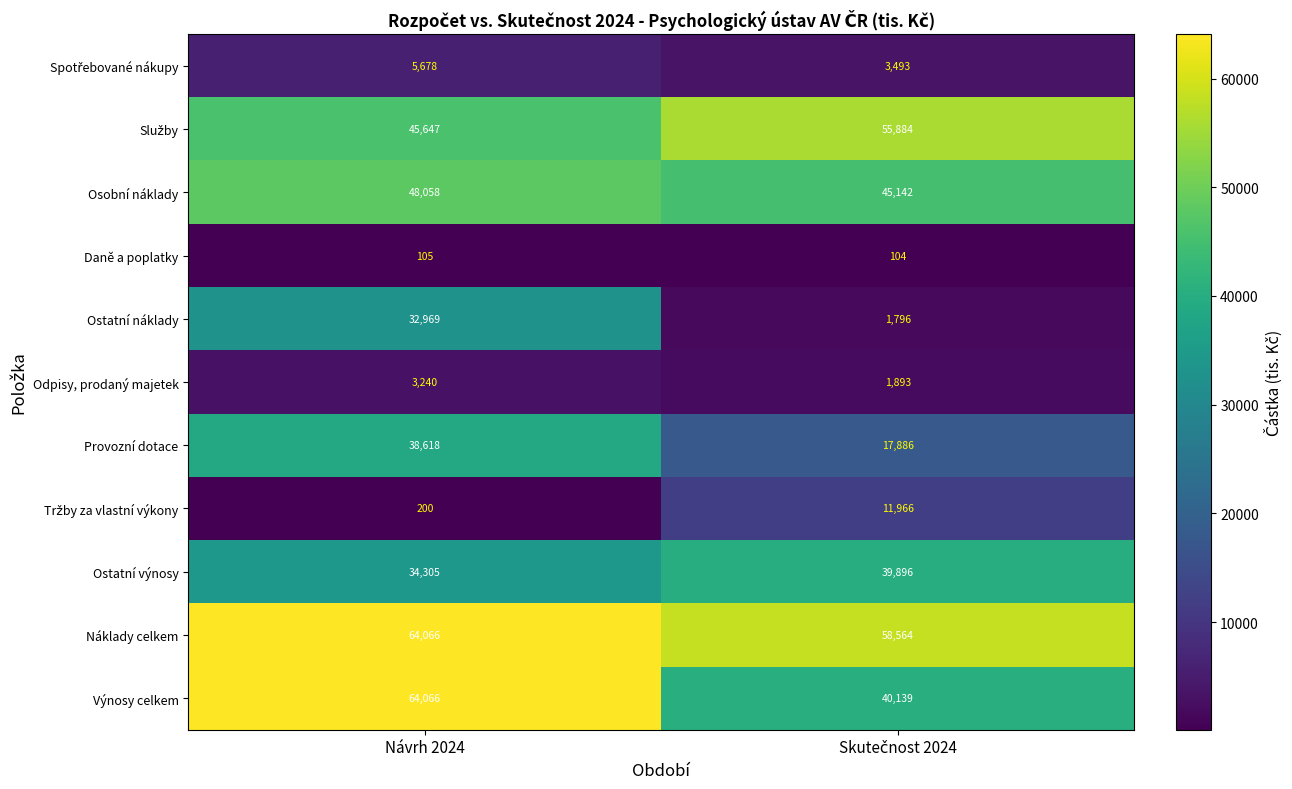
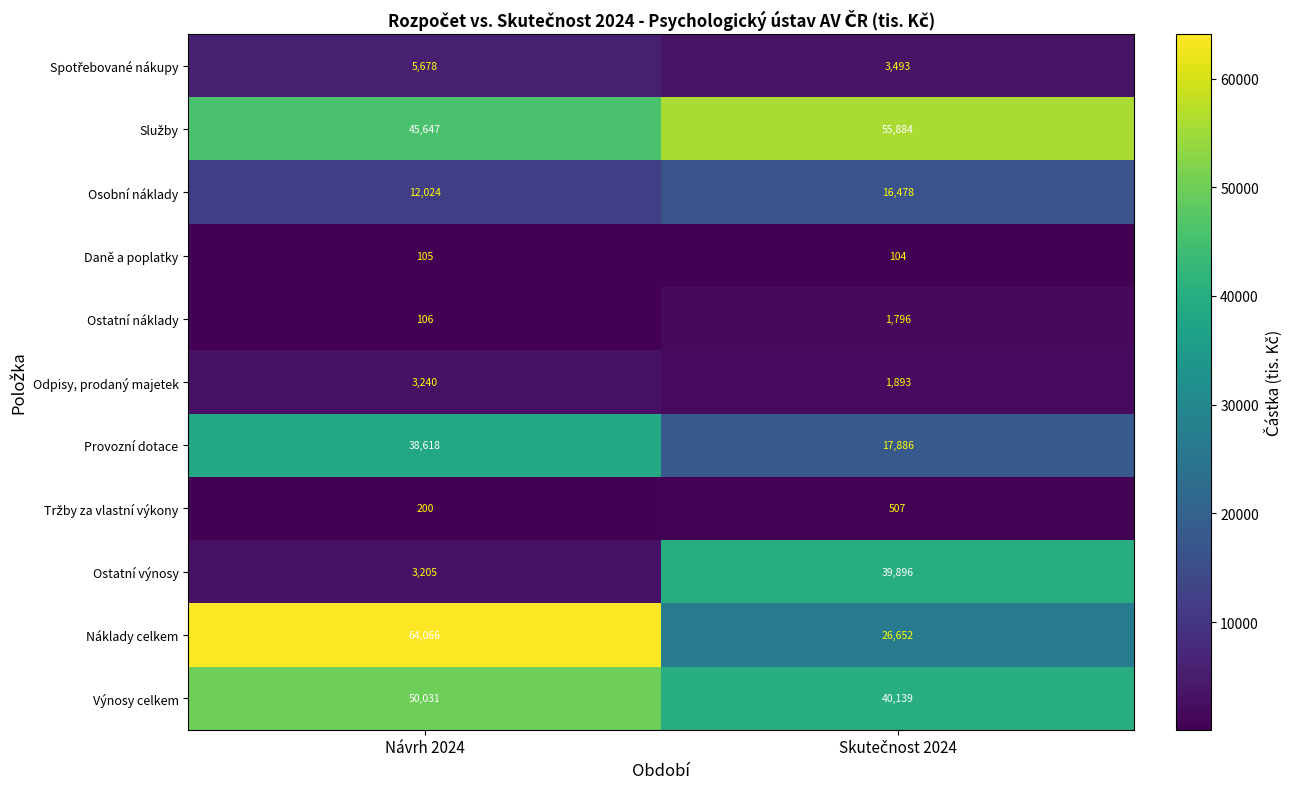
  {
    "Spotřebované nákupy": {
      "Návrh 2024": "5,678",
      "Skutečnost 2024": "3,493"
    },
    "Služby": {
      "Návrh 2024": "45,647",
      "Skutečnost 2024": "55,884"
    },
    "Osobní náklady": {
-     "Návrh 2024": "48,058",
-     "Skutečnost 2024": "45,142"
+     "Návrh 2024": "12,024",
+     "Skutečnost 2024": "16,478"
    },
    "Daně a poplatky": {
      "Návrh 2024": "105",
      "Skutečnost 2024": "104"
    },
    "Ostatní náklady": {
-     "Návrh 2024": "32,969",
+     "Návrh 2024": "106",
      "Skutečnost 2024": "1,796"
    },
    "Odpisy, prodaný majetek": {
      "Návrh 2024": "3,240",
      "Skutečnost 2024": "1,893"
    },
    "Provozní dotace": {
      "Návrh 2024": "38,618",
      "Skutečnost 2024": "17,886"
    },
    "Tržby za vlastní výkony": {
      "Návrh 2024": "200",
-     "Skutečnost 2024": "11,966"
+     "Skutečnost 2024": "507"
    },
    "Ostatní výnosy": {
-     "Návrh 2024": "34,305",
+     "Návrh 2024": "3,205",
      "Skutečnost 2024": "39,896"
    },
    "Náklady celkem": {
      "Návrh 2024": "64,066",
-     "Skutečnost 2024": "58,564"
+     "Skutečnost 2024": "26,652"
    },
    "Výnosy celkem": {
-     "Návrh 2024": "64,066",
+     "Návrh 2024": "50,031",
      "Skutečnost 2024": "40,139"
    }
  }
